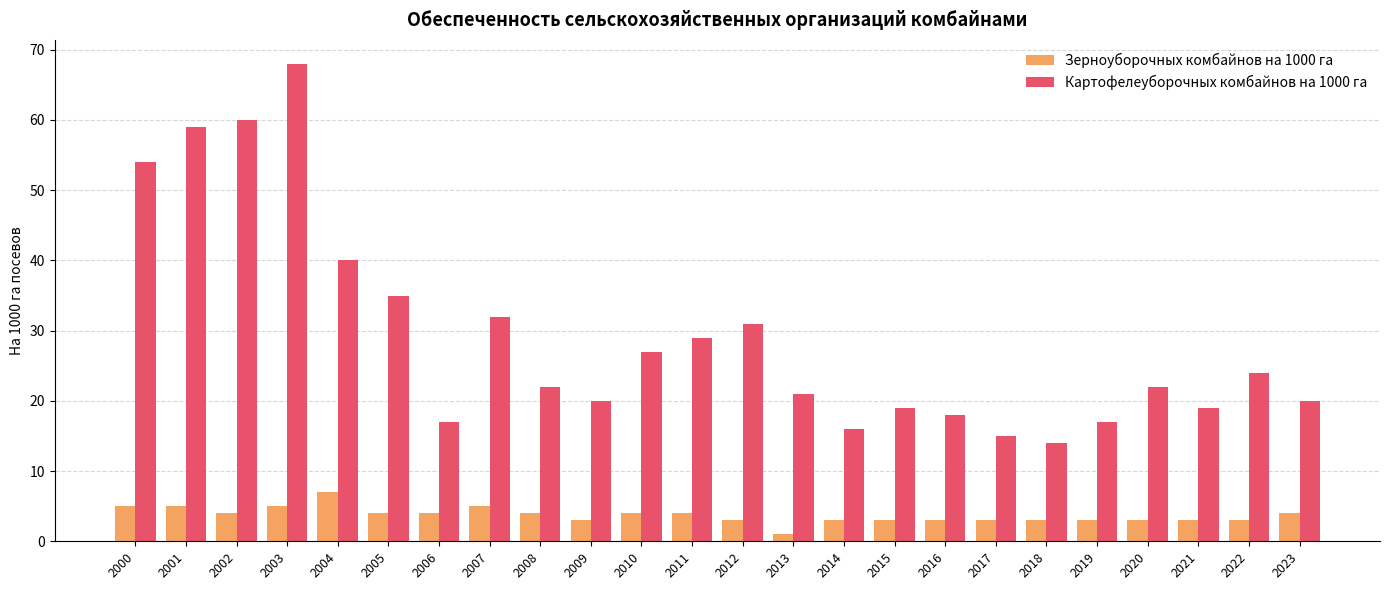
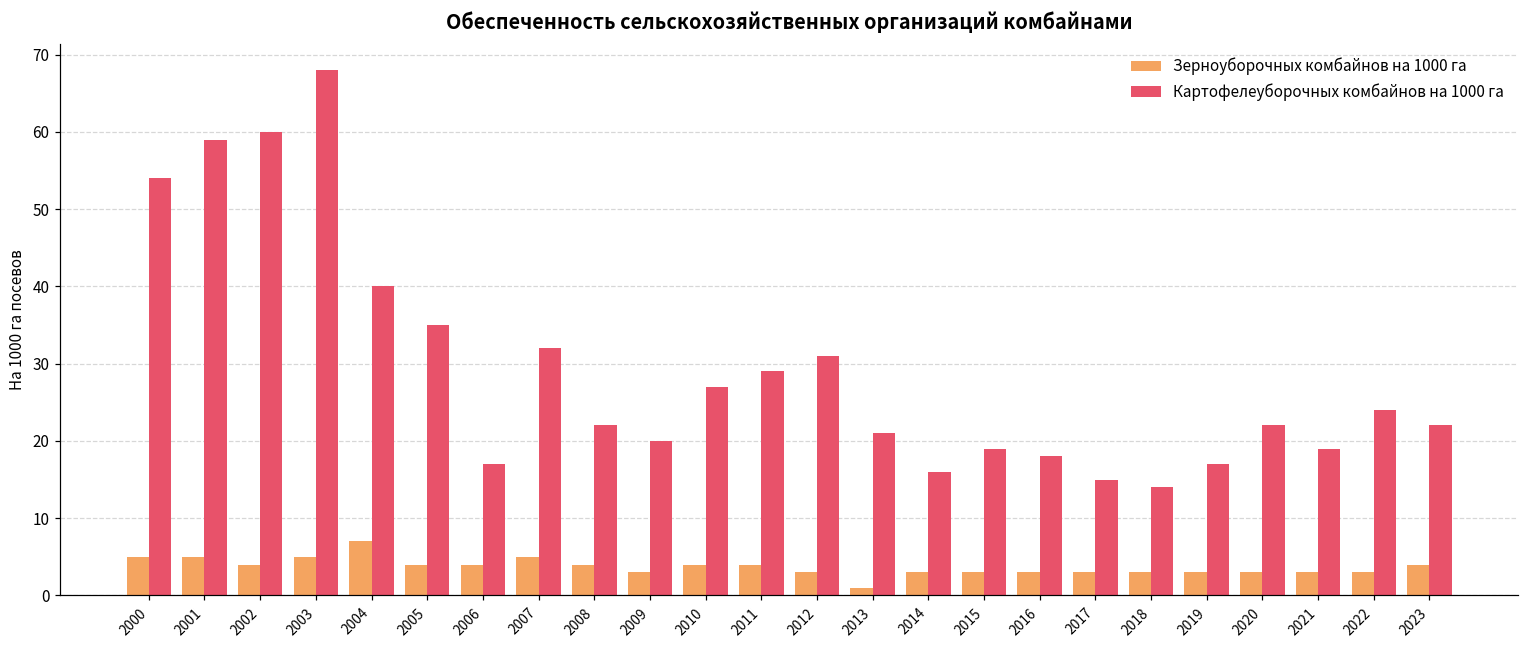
  {
    "Зерноуборочных комбайнов на 1000 га": {
      "2000": 5,
      "2001": 5,
      "2002": 4,
      "2003": 5,
      "2004": 7,
      "2005": 4,
      "2006": 4,
      "2007": 5,
      "2008": 4,
      "2009": 3,
      "2010": 4,
      "2011": 4,
      "2012": 3,
      "2013": 1,
      "2014": 3,
      "2015": 3,
      "2016": 3,
      "2017": 3,
      "2018": 3,
      "2019": 3,
      "2020": 3,
      "2021": 3,
      "2022": 3,
      "2023": 4
    },
    "Картофелеуборочных комбайнов на 1000 га": {
      "2000": 54,
      "2001": 59,
      "2002": 60,
      "2003": 68,
      "2004": 40,
      "2005": 35,
      "2006": 17,
      "2007": 32,
      "2008": 22,
      "2009": 20,
      "2010": 27,
      "2011": 29,
      "2012": 31,
      "2013": 21,
      "2014": 16,
      "2015": 19,
      "2016": 18,
      "2017": 15,
      "2018": 14,
      "2019": 17,
      "2020": 22,
      "2021": 19,
      "2022": 24,
-     "2023": 20
+     "2023": 22
    }
  }
